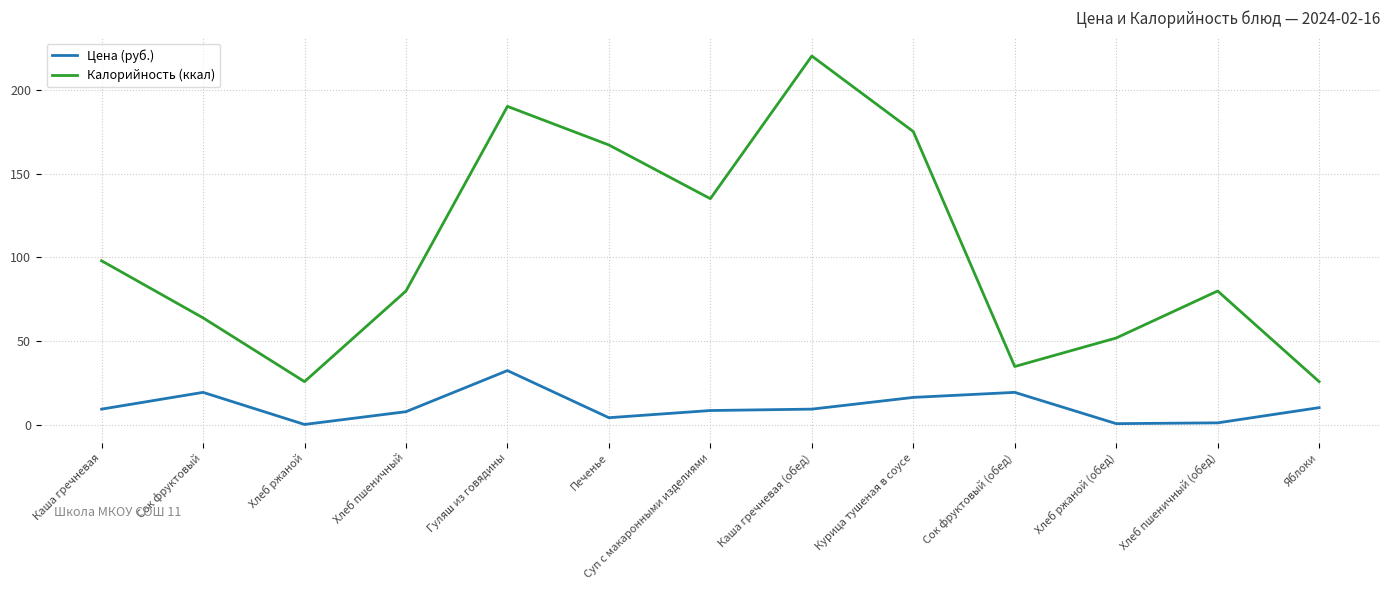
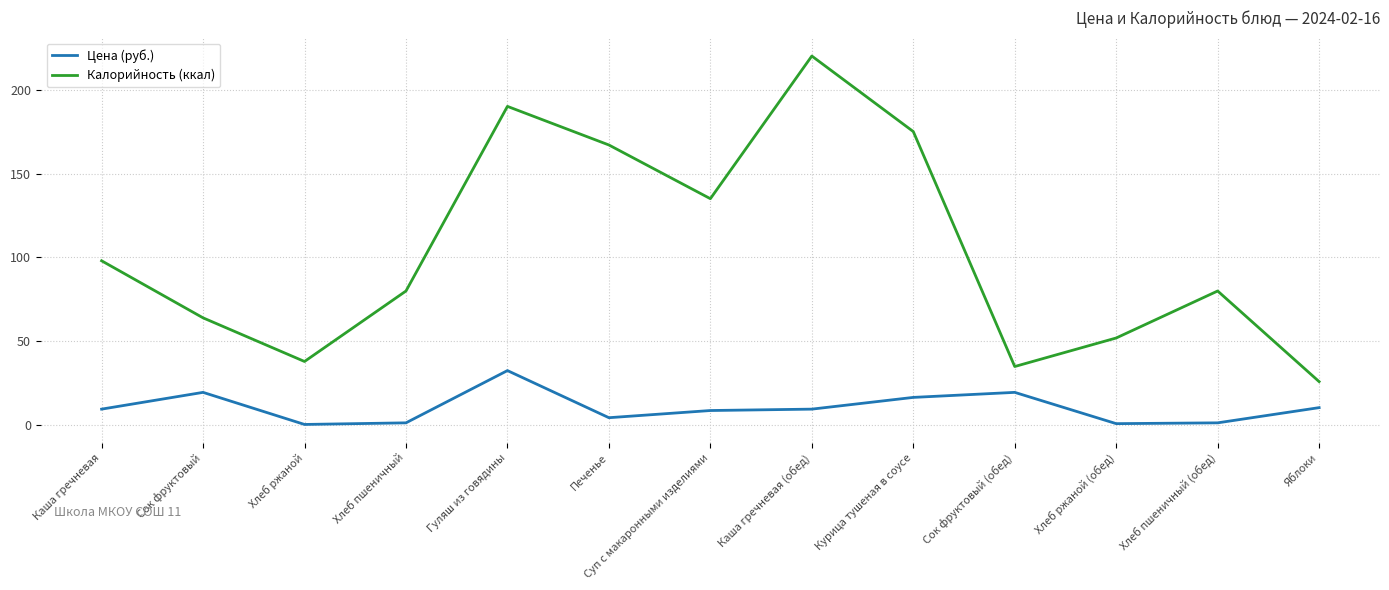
  {
    "Цена (руб.)": {
      "Каша гречневая": 10,
      "Сок фруктовый": 20,
      "Хлеб ржаной": 0,
-     "Хлеб пшеничный": 8,
+     "Хлеб пшеничный": 1,
      "Гуляш из говядины": 33,
      "Печенье": 5,
      "Суп с макаронными изделиями": 9,
      "Каша гречневая (обед)": 10,
      "Курица тушеная в соусе": 17,
      "Сок фруктовый (обед)": 20,
      "Хлеб ржаной (обед)": 1,
      "Хлеб пшеничный (обед)": 1,
      "Яблоки": 11
    },
    "Калорийность (ккал)": {
      "Каша гречневая": 98,
      "Сок фруктовый": 64,
-     "Хлеб ржаной": 26,
+     "Хлеб ржаной": 38,
      "Хлеб пшеничный": 80,
      "Гуляш из говядины": 190,
      "Печенье": 167,
      "Суп с макаронными изделиями": 135,
      "Каша гречневая (обед)": 220,
      "Курица тушеная в соусе": 175,
      "Сок фруктовый (обед)": 35,
      "Хлеб ржаной (обед)": 52,
      "Хлеб пшеничный (обед)": 80,
      "Яблоки": 26
    }
  }
